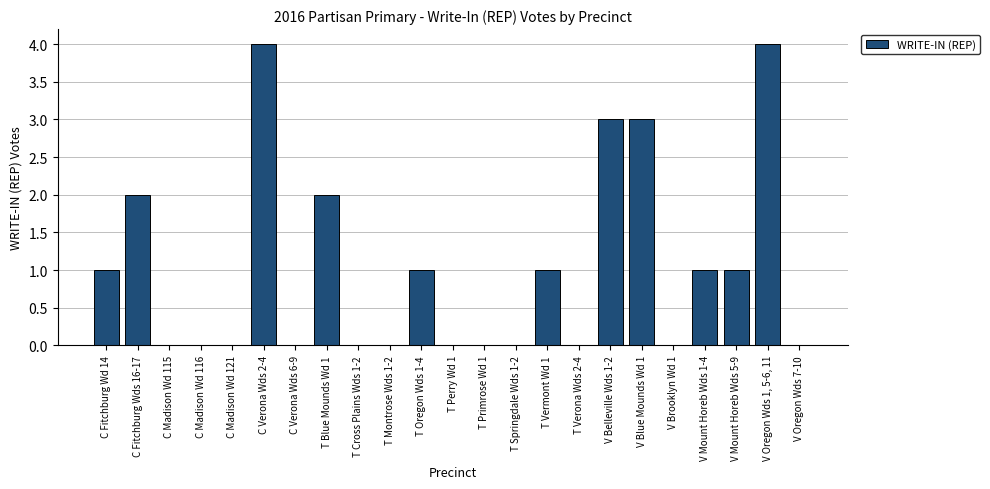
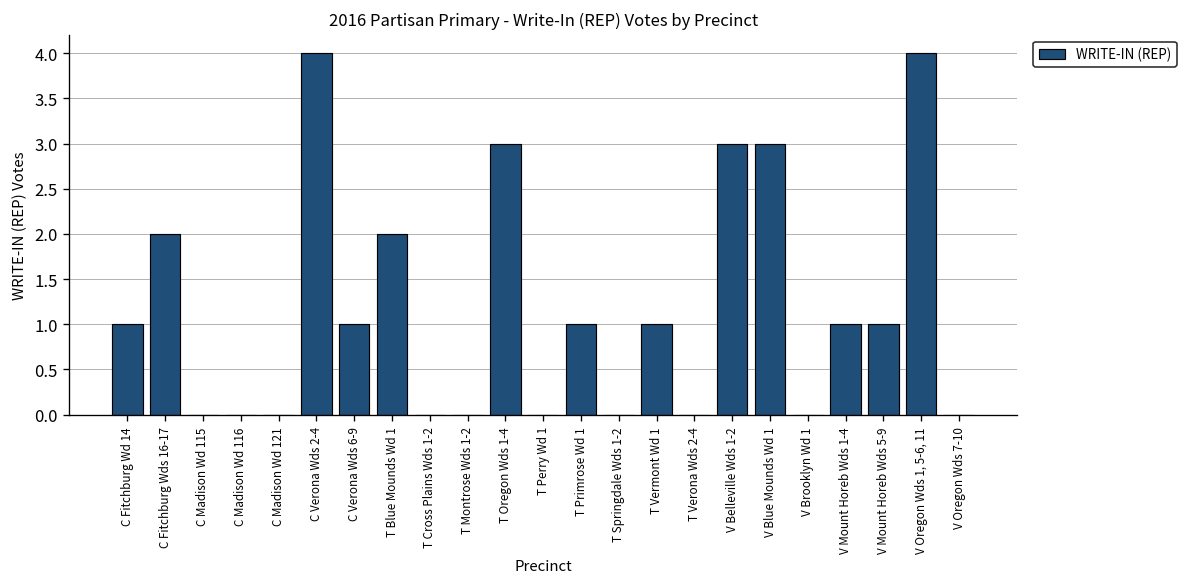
  {
    "C Fitchburg Wd 14": 1,
    "C Fitchburg Wds 16-17": 2,
    "C Madison Wd 115": 0,
    "C Madison Wd 116": 0,
    "C Madison Wd 121": 0,
    "C Verona Wds 2-4": 4,
-   "C Verona Wds 6-9": 0,
+   "C Verona Wds 6-9": 1,
    "T Blue Mounds Wd 1": 2,
    "T Cross Plains Wds 1-2": 0,
    "T Montrose Wds 1-2": 0,
-   "T Oregon Wds 1-4": 1,
+   "T Oregon Wds 1-4": 3,
    "T Perry Wd 1": 0,
-   "T Primrose Wd 1": 0,
+   "T Primrose Wd 1": 1,
    "T Springdale Wds 1-2": 0,
    "T Vermont Wd 1": 1,
    "T Verona Wds 2-4": 0,
    "V Belleville Wds 1-2": 3,
    "V Blue Mounds Wd 1": 3,
    "V Brooklyn Wd 1": 0,
    "V Mount Horeb Wds 1-4": 1,
    "V Mount Horeb Wds 5-9": 1,
    "V Oregon Wds 1, 5-6, 11": 4,
    "V Oregon Wds 7-10": 0
  }
